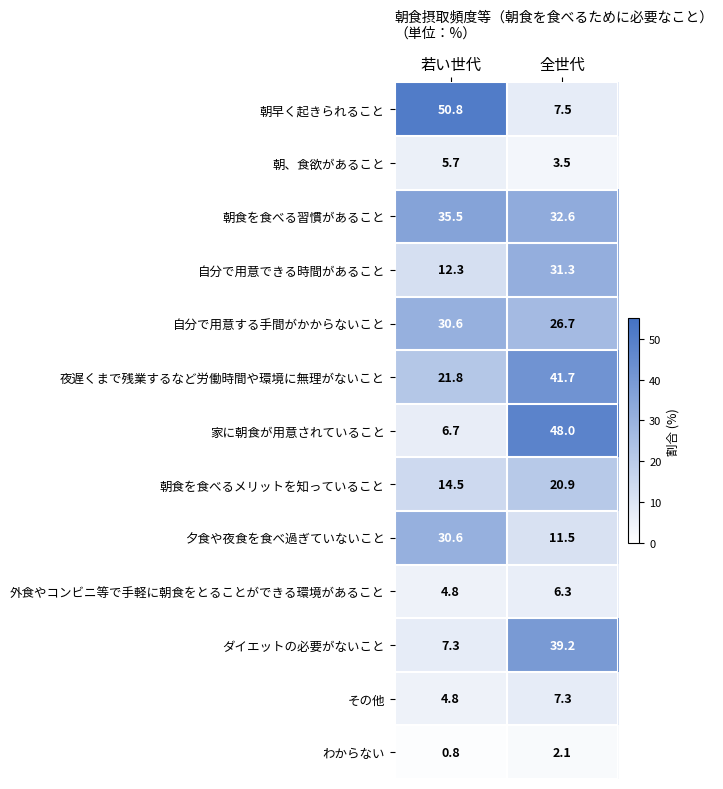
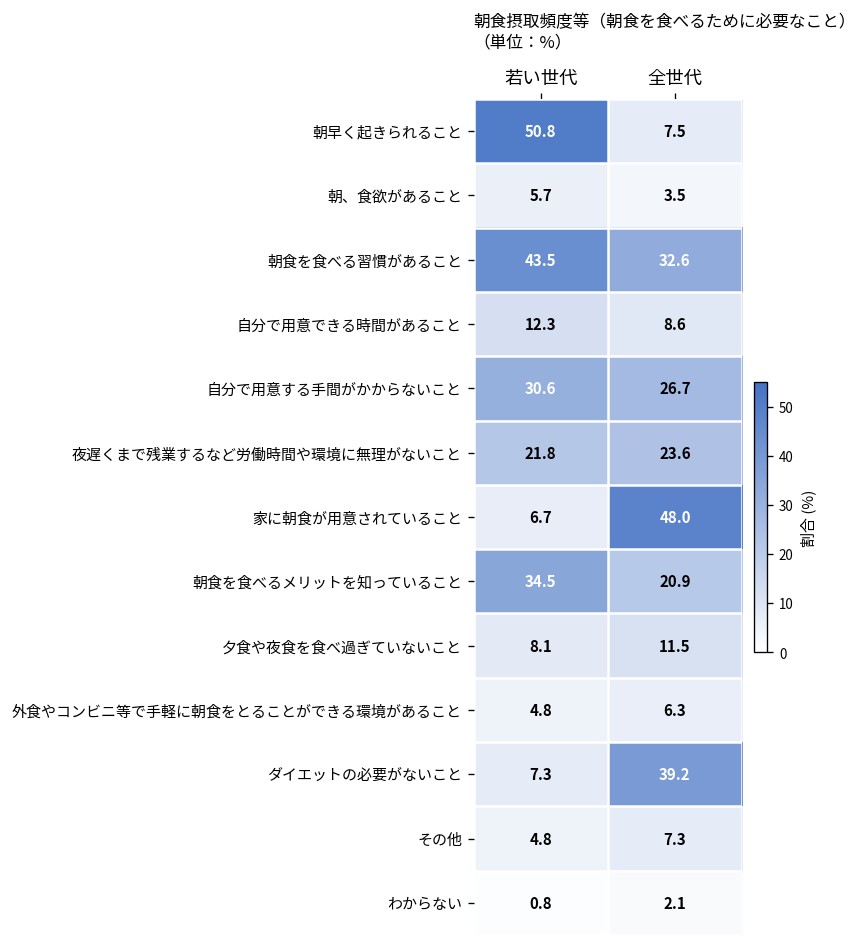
  {
    "朝早く起きられること": {
      "若い世代": 50.8,
      "全世代": 7.5
    },
    "朝、食欲があること": {
      "若い世代": 5.7,
      "全世代": 3.5
    },
    "朝食を食べる習慣があること": {
-     "若い世代": 35.5,
+     "若い世代": 43.5,
      "全世代": 32.6
    },
    "自分で用意できる時間があること": {
      "若い世代": 12.3,
-     "全世代": 31.3
+     "全世代": 8.6
    },
    "自分で用意する手間がかからないこと": {
      "若い世代": 30.6,
      "全世代": 26.7
    },
    "夜遅くまで残業するなど労働時間や環境に無理がないこと": {
      "若い世代": 21.8,
-     "全世代": 41.7
+     "全世代": 23.6
    },
    "家に朝食が用意されていること": {
      "若い世代": 6.7,
      "全世代": 48.0
    },
    "朝食を食べるメリットを知っていること": {
-     "若い世代": 14.5,
+     "若い世代": 34.5,
      "全世代": 20.9
    },
    "夕食や夜食を食べ過ぎていないこと": {
-     "若い世代": 30.6,
+     "若い世代": 8.1,
      "全世代": 11.5
    },
    "外食やコンビニ等で手軽に朝食をとることができる環境があること": {
      "若い世代": 4.8,
      "全世代": 6.3
    },
    "ダイエットの必要がないこと": {
      "若い世代": 7.3,
      "全世代": 39.2
    },
    "その他": {
      "若い世代": 4.8,
      "全世代": 7.3
    },
    "わからない": {
      "若い世代": 0.8,
      "全世代": 2.1
    }
  }
